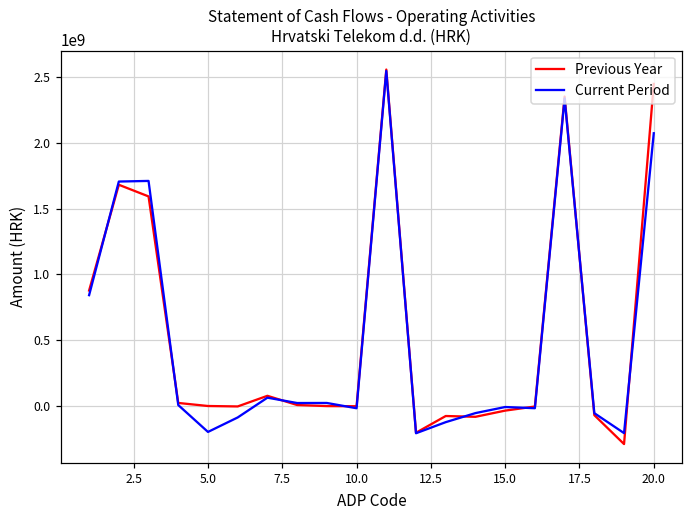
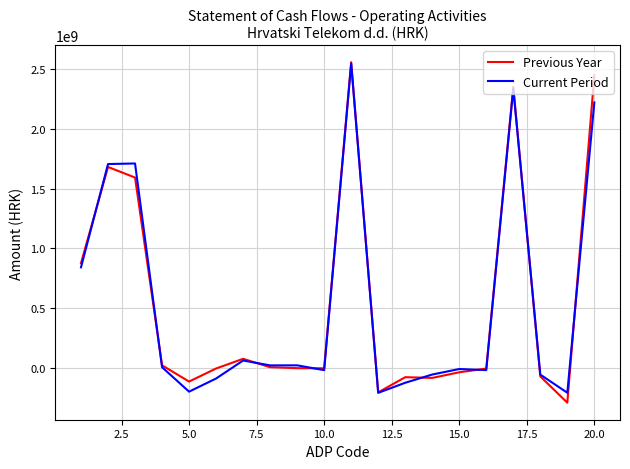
  {
    "Previous Year": {
-     "5.0": 0,
+     "5.0": -110000000,
      "15.0": -40000000
    },
    "Current Period": {
      "5.0": -200000000,
      "15.0": -10000000,
-     "20.0": 2070000000
+     "20.0": 2220000000
    }
  }
